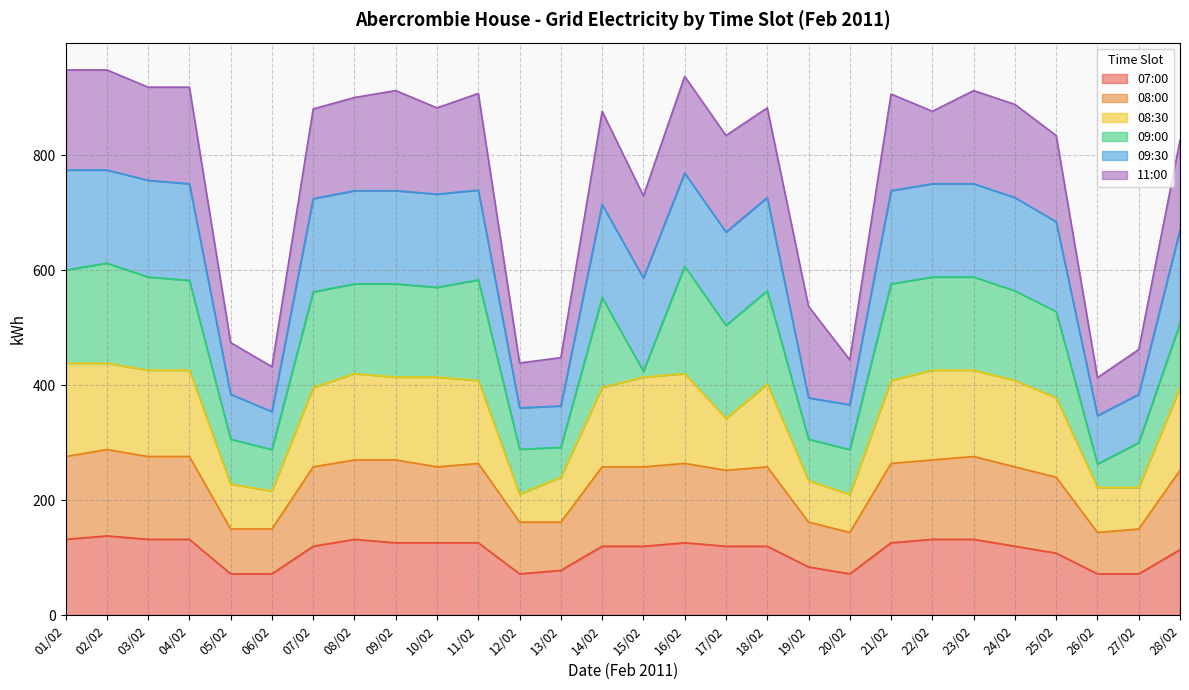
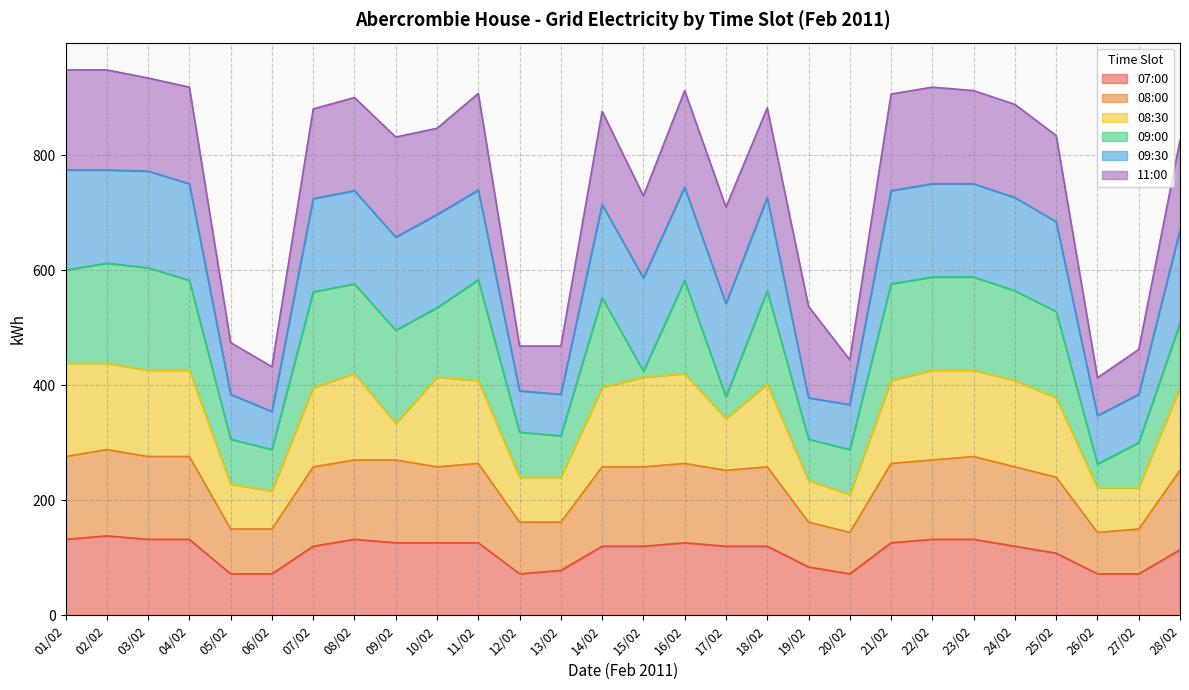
  {
    "08:30": {
      "01/02": 160,
      "02/02": 150,
      "03/02": 150,
      "04/02": 150,
      "05/02": 80,
      "06/02": 70,
      "07/02": 140,
      "08/02": 150,
-     "09/02": 140,
+     "09/02": 60,
      "10/02": 160,
      "11/02": 140,
-     "12/02": 50,
+     "12/02": 80,
      "13/02": 80,
      "14/02": 140,
      "15/02": 160,
      "16/02": 160,
      "17/02": 90,
      "18/02": 140,
      "19/02": 70,
      "20/02": 70,
      "21/02": 140,
      "22/02": 160,
      "23/02": 150,
      "24/02": 150,
      "25/02": 140,
      "26/02": 80,
      "27/02": 70,
      "28/02": 140
    },
    "09:00": {
      "01/02": 160,
      "02/02": 170,
-     "03/02": 160,
+     "03/02": 180,
      "04/02": 160,
      "05/02": 80,
      "06/02": 70,
      "07/02": 170,
      "08/02": 160,
      "09/02": 160,
-     "10/02": 160,
+     "10/02": 120,
      "11/02": 180,
      "12/02": 80,
-     "13/02": 50,
+     "13/02": 70,
      "14/02": 160,
      "15/02": 10,
-     "16/02": 190,
-     "17/02": 160,
+     "16/02": 160,
+     "17/02": 40,
      "18/02": 160,
      "19/02": 70,
      "20/02": 80,
      "21/02": 170,
      "22/02": 160,
      "23/02": 160,
      "24/02": 160,
      "25/02": 150,
      "26/02": 40,
      "27/02": 80,
      "28/02": 110
    },
    "09:30": {
      "01/02": 170,
      "02/02": 160,
      "03/02": 170,
      "04/02": 170,
      "05/02": 80,
      "06/02": 70,
      "07/02": 160,
      "08/02": 160,
      "09/02": 160,
      "10/02": 160,
      "11/02": 160,
      "12/02": 70,
      "13/02": 70,
      "14/02": 160,
      "15/02": 160,
      "16/02": 160,
      "17/02": 160,
      "18/02": 160,
      "19/02": 70,
      "20/02": 80,
      "21/02": 160,
      "22/02": 160,
      "23/02": 160,
      "24/02": 160,
      "25/02": 160,
      "26/02": 80,
      "27/02": 80,
      "28/02": 160
    },
    "11:00": {
      "01/02": 170,
      "02/02": 170,
      "03/02": 160,
      "04/02": 170,
      "05/02": 90,
      "06/02": 80,
      "07/02": 160,
      "08/02": 160,
      "09/02": 170,
      "10/02": 150,
      "11/02": 170,
      "12/02": 80,
      "13/02": 80,
      "14/02": 160,
      "15/02": 140,
      "16/02": 170,
      "17/02": 170,
      "18/02": 160,
      "19/02": 160,
      "20/02": 80,
      "21/02": 170,
-     "22/02": 130,
+     "22/02": 170,
      "23/02": 160,
      "24/02": 160,
      "25/02": 150,
      "26/02": 70,
      "27/02": 80,
      "28/02": 160
    }
  }
